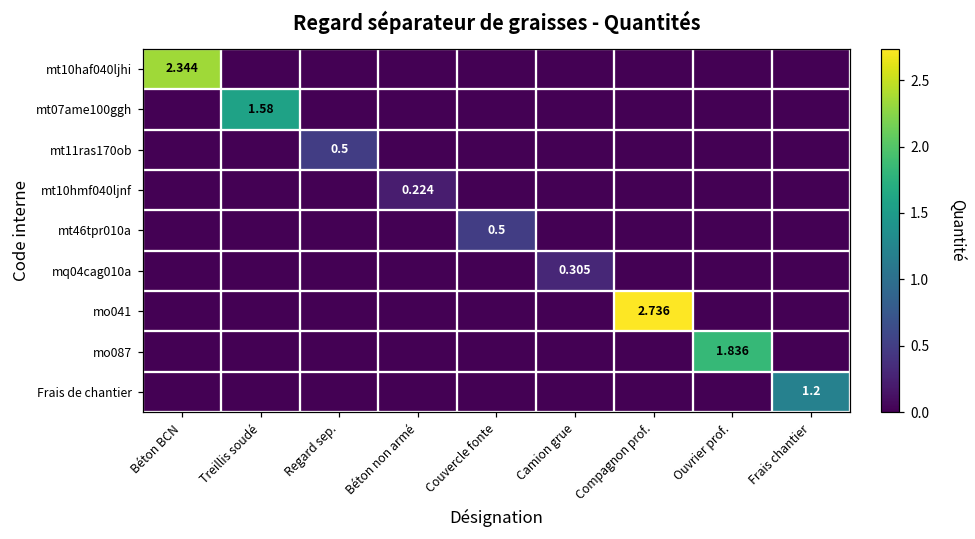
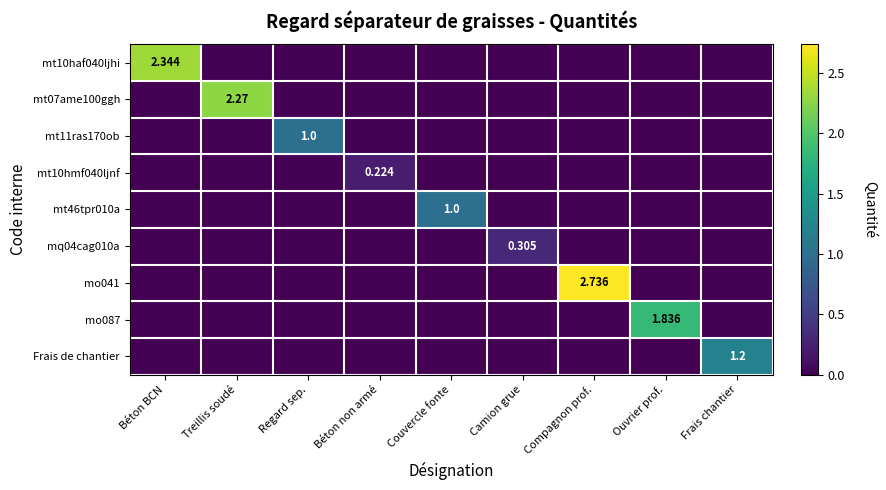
  {
    "mt10haf040ljhi": {
      "Béton BCN": 2.344
    },
    "mt07ame100ggh": {
-     "Treillis soudé": 1.58
+     "Treillis soudé": 2.27
    },
    "mt11ras170ob": {
-     "Regard sep.": 0.5
+     "Regard sep.": 1.0
    },
    "mt10hmf040ljnf": {
      "Béton non armé": 0.224
    },
    "mt46tpr010a": {
-     "Couvercle fonte": 0.5
+     "Couvercle fonte": 1.0
    },
    "mq04cag010a": {
      "Camion grue": 0.305
    },
    "mo041": {
      "Compagnon prof.": 2.736
    },
    "mo087": {
      "Ouvrier prof.": 1.836
    },
    "Frais de chantier": {
      "Frais chantier": 1.2
    }
  }
